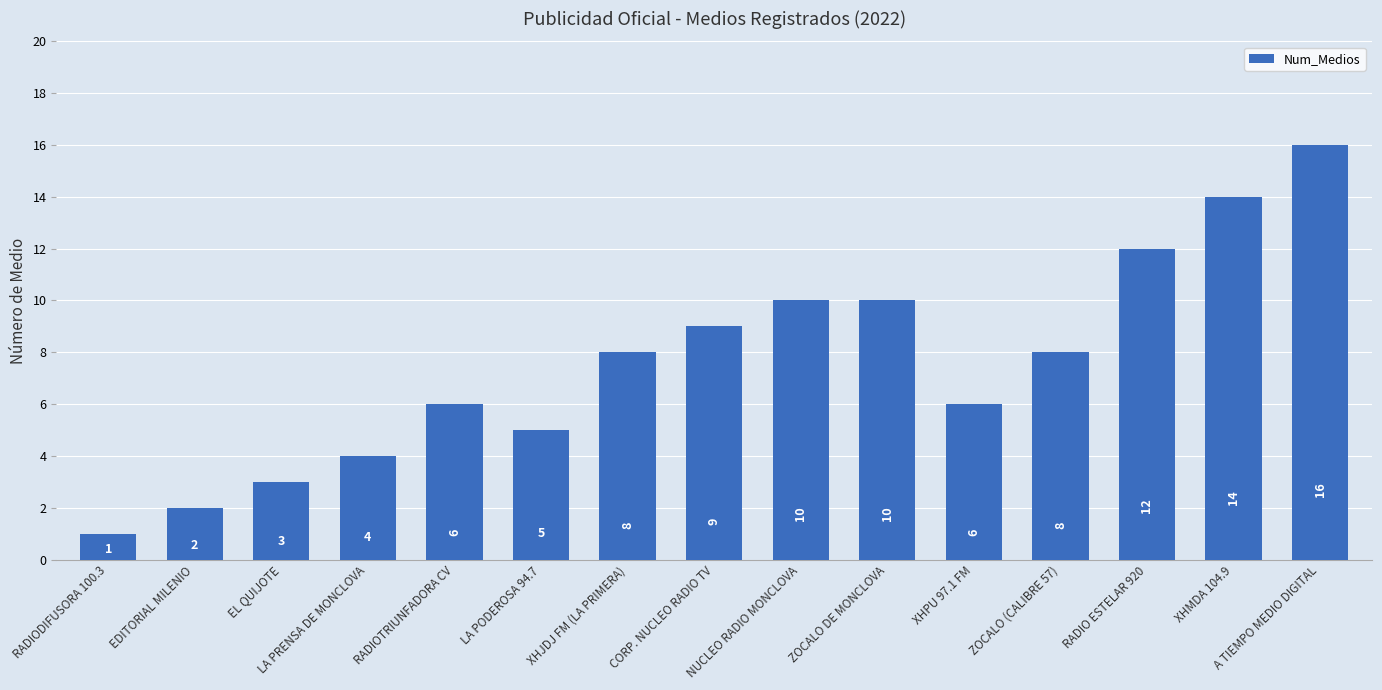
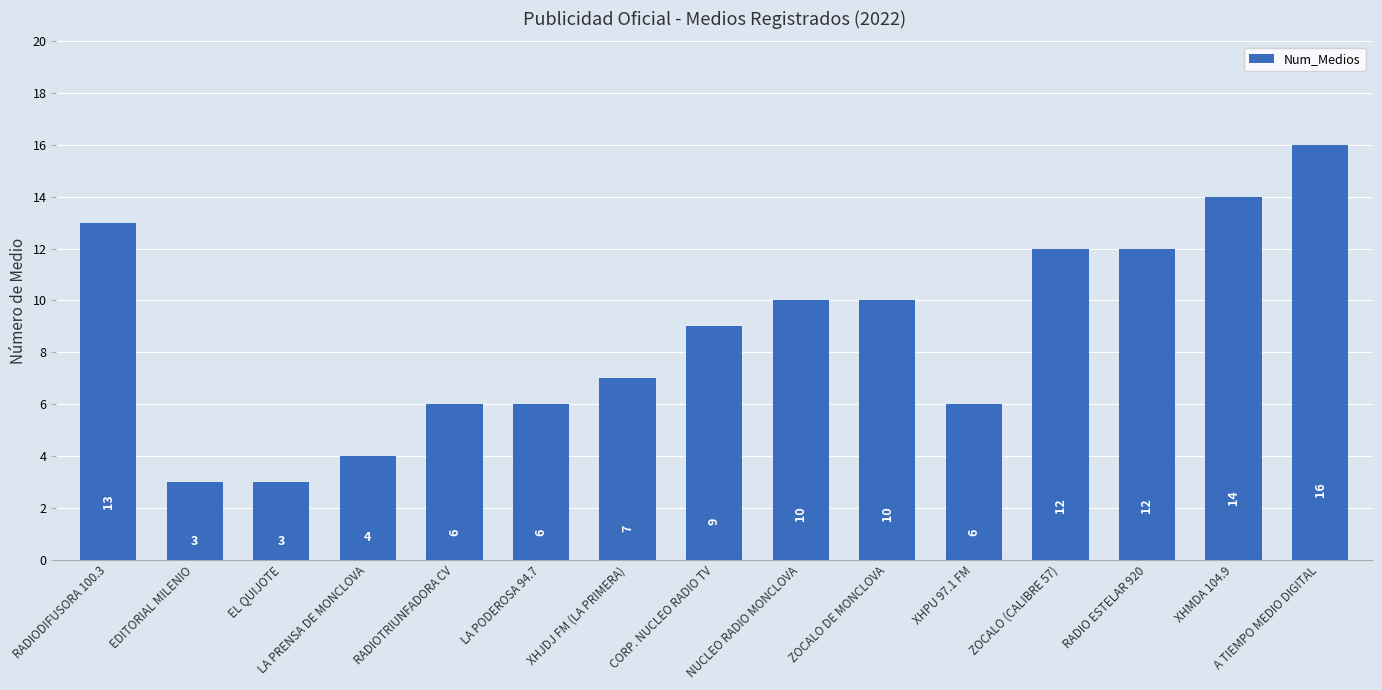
  {
-   "RADIODIFUSORA 100.3": 1,
-   "EDITORIAL MILENIO": 2,
+   "RADIODIFUSORA 100.3": 13,
+   "EDITORIAL MILENIO": 3,
    "EL QUIJOTE": 3,
    "LA PRENSA DE MONCLOVA": 4,
    "RADIOTRIUNFADORA CV": 6,
-   "LA PODEROSA 94.7": 5,
-   "XHJDJ FM (LA PRIMERA)": 8,
+   "LA PODEROSA 94.7": 6,
+   "XHJDJ FM (LA PRIMERA)": 7,
    "CORP. NUCLEO RADIO TV": 9,
    "NUCLEO RADIO MONCLOVA": 10,
    "ZOCALO DE MONCLOVA": 10,
    "XHPU 97.1 FM": 6,
-   "ZOCALO (CALIBRE 57)": 8,
+   "ZOCALO (CALIBRE 57)": 12,
    "RADIO ESTELAR 920": 12,
    "XHMDA 104.9": 14,
    "A TIEMPO MEDIO DIGITAL": 16
  }
